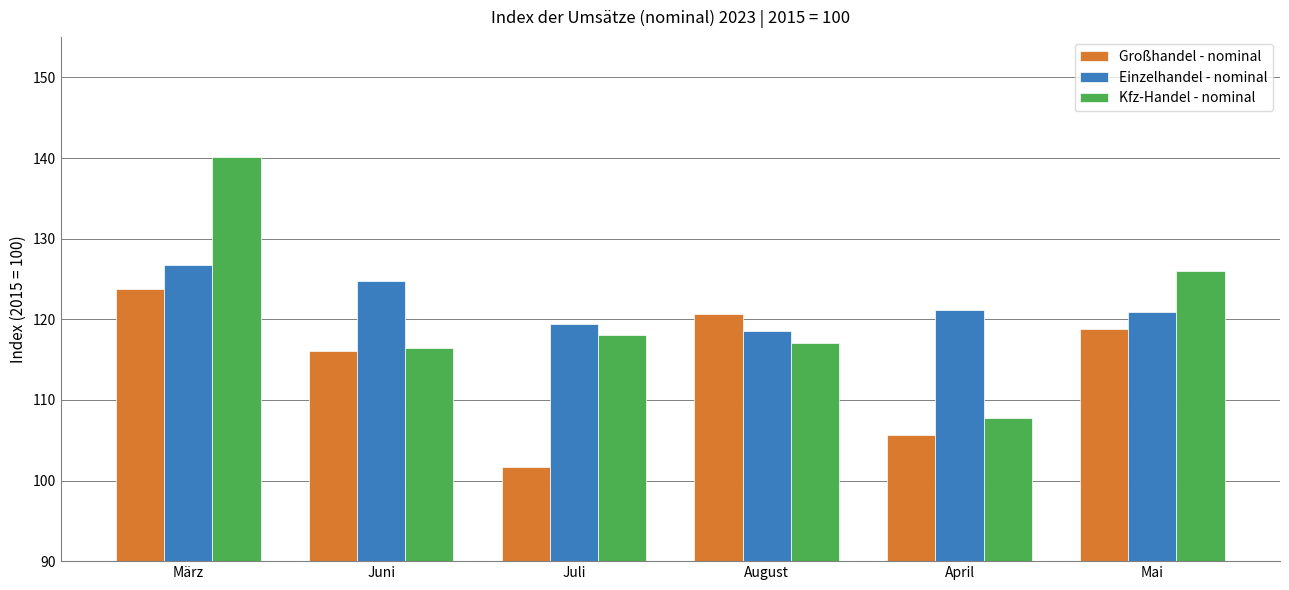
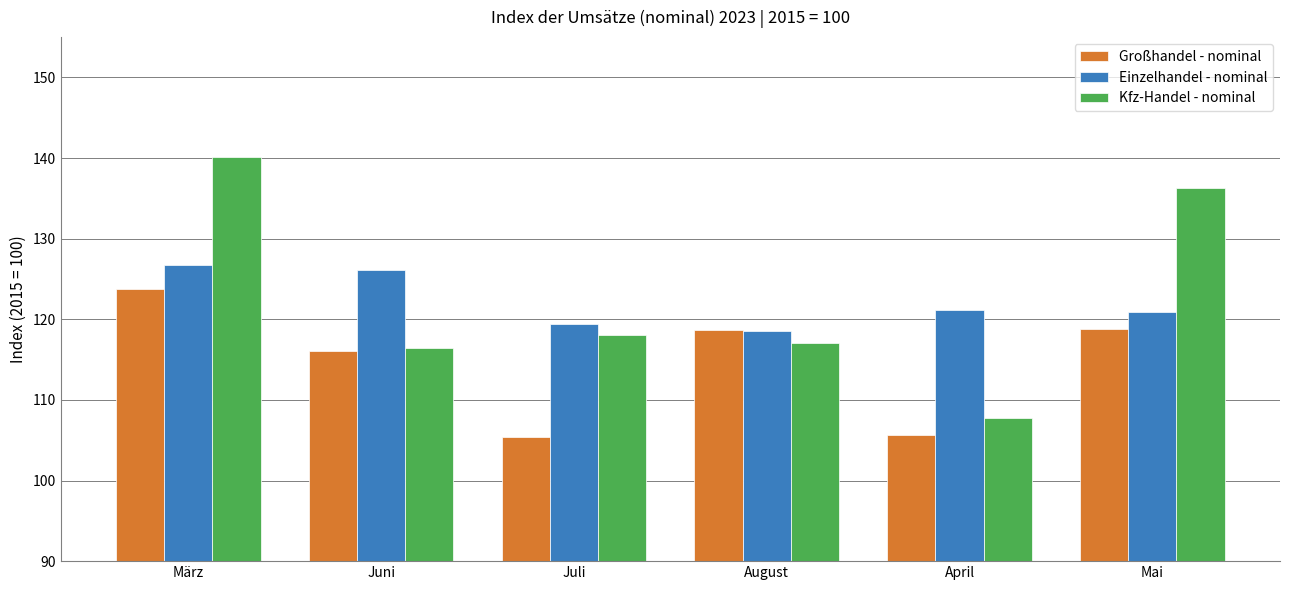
  {
    "Großhandel - nominal": {
      "März": 124,
      "Juni": 116,
-     "Juli": 102,
-     "August": 121,
+     "Juli": 105,
+     "August": 119,
      "April": 106,
      "Mai": 119
    },
    "Einzelhandel - nominal": {
      "März": 127,
-     "Juni": 125,
+     "Juni": 126,
      "Juli": 119,
      "August": 119,
      "April": 121,
      "Mai": 121
    },
    "Kfz-Handel - nominal": {
      "März": 140,
      "Juni": 116,
      "Juli": 118,
      "August": 117,
      "April": 108,
-     "Mai": 126
+     "Mai": 136
    }
  }
